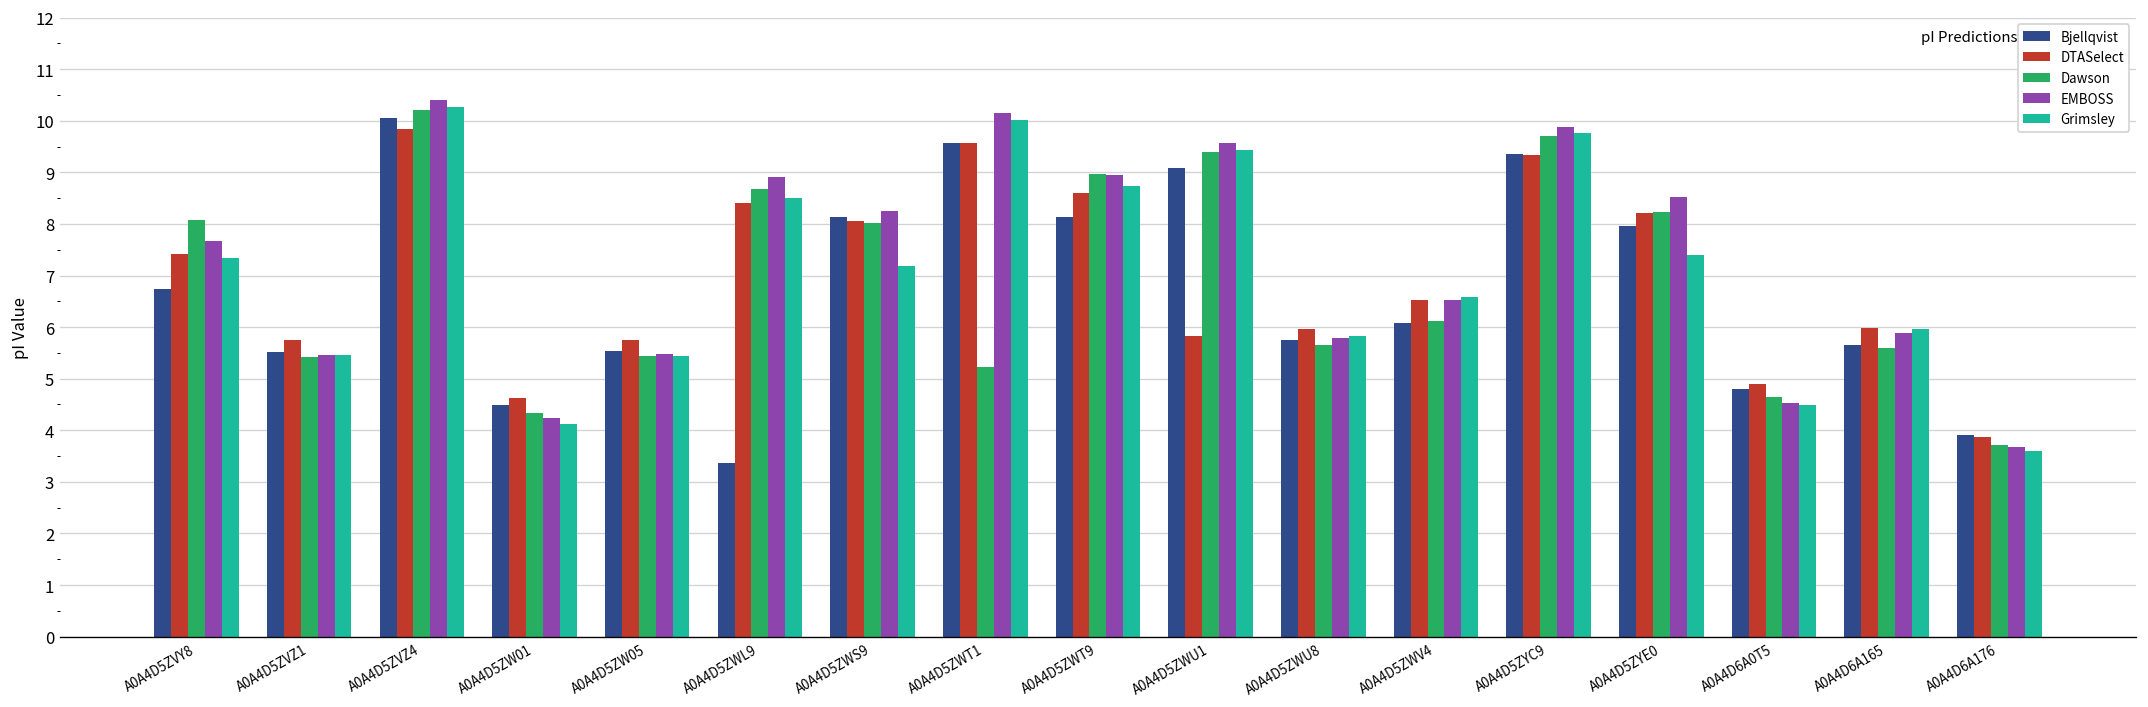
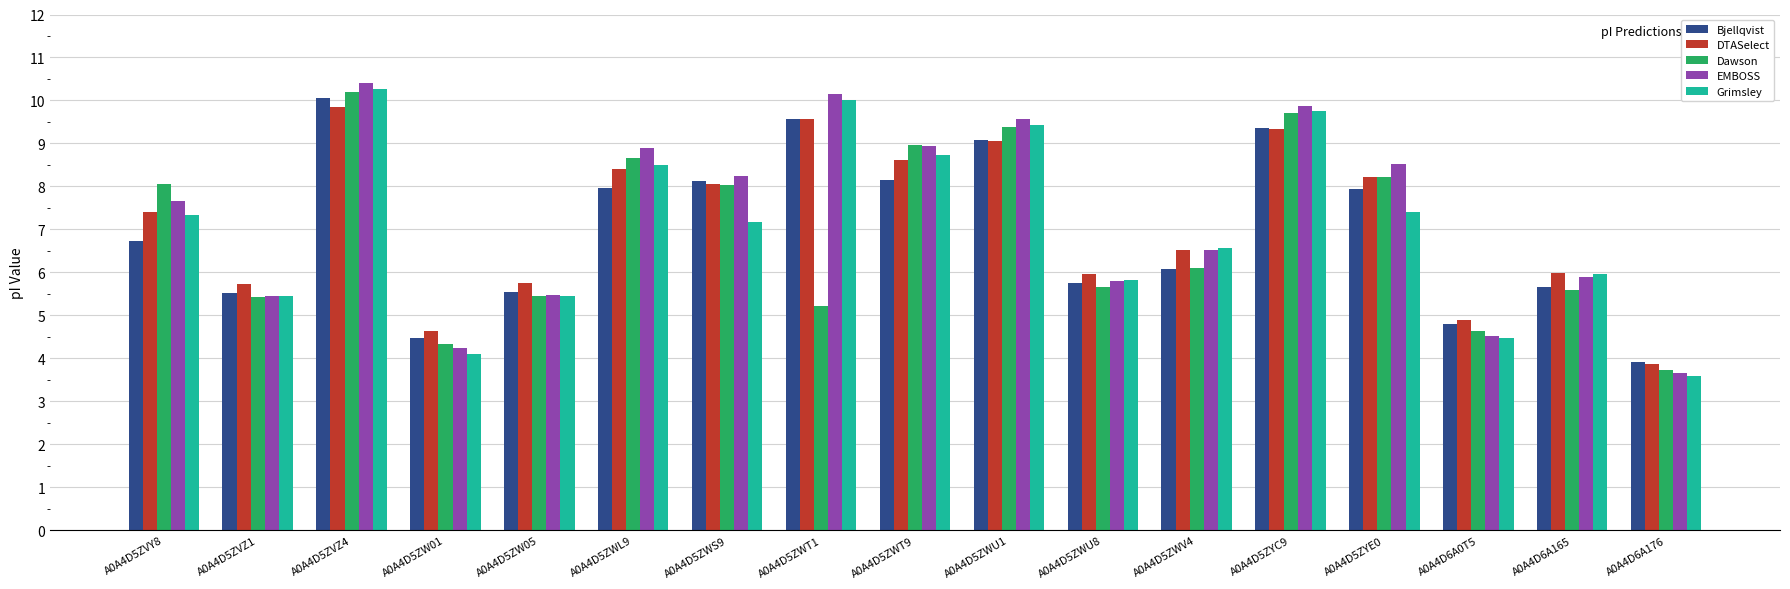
  {
    "Bjellqvist": {
      "A0A4D5ZVY8": 6.7,
      "A0A4D5ZVZ1": 5.5,
      "A0A4D5ZVZ4": 10.1,
      "A0A4D5ZW01": 4.5,
      "A0A4D5ZW05": 5.5,
-     "A0A4D5ZWL9": 3.4,
+     "A0A4D5ZWL9": 8.0,
      "A0A4D5ZWS9": 8.1,
      "A0A4D5ZWT1": 9.6,
      "A0A4D5ZWT9": 8.1,
      "A0A4D5ZWU1": 9.1,
      "A0A4D5ZWU8": 5.8,
      "A0A4D5ZWV4": 6.1,
      "A0A4D5ZYC9": 9.4,
      "A0A4D5ZYE0": 8.0,
      "A0A4D6A0T5": 4.8,
      "A0A4D6A165": 5.7,
      "A0A4D6A176": 3.9
    },
    "DTASelect": {
      "A0A4D5ZVY8": 7.4,
      "A0A4D5ZVZ1": 5.7,
      "A0A4D5ZVZ4": 9.8,
      "A0A4D5ZW01": 4.6,
      "A0A4D5ZW05": 5.8,
      "A0A4D5ZWL9": 8.4,
      "A0A4D5ZWS9": 8.1,
      "A0A4D5ZWT1": 9.6,
      "A0A4D5ZWT9": 8.6,
-     "A0A4D5ZWU1": 5.8,
+     "A0A4D5ZWU1": 9.0,
      "A0A4D5ZWU8": 6.0,
      "A0A4D5ZWV4": 6.5,
      "A0A4D5ZYC9": 9.3,
      "A0A4D5ZYE0": 8.2,
      "A0A4D6A0T5": 4.9,
      "A0A4D6A165": 6.0,
      "A0A4D6A176": 3.9
    },
    "Dawson": {
      "A0A4D5ZVY8": 8.1,
      "A0A4D5ZVZ1": 5.4,
      "A0A4D5ZVZ4": 10.2,
      "A0A4D5ZW01": 4.3,
      "A0A4D5ZW05": 5.4,
      "A0A4D5ZWL9": 8.7,
      "A0A4D5ZWS9": 8.0,
      "A0A4D5ZWT1": 5.2,
      "A0A4D5ZWT9": 9.0,
      "A0A4D5ZWU1": 9.4,
      "A0A4D5ZWU8": 5.7,
      "A0A4D5ZWV4": 6.1,
      "A0A4D5ZYC9": 9.7,
      "A0A4D5ZYE0": 8.2,
      "A0A4D6A0T5": 4.6,
      "A0A4D6A165": 5.6,
      "A0A4D6A176": 3.7
    },
    "EMBOSS": {
      "A0A4D5ZVY8": 7.7,
      "A0A4D5ZVZ1": 5.5,
      "A0A4D5ZVZ4": 10.4,
      "A0A4D5ZW01": 4.2,
      "A0A4D5ZW05": 5.5,
      "A0A4D5ZWL9": 8.9,
      "A0A4D5ZWS9": 8.2,
      "A0A4D5ZWT1": 10.1,
      "A0A4D5ZWT9": 8.9,
      "A0A4D5ZWU1": 9.6,
      "A0A4D5ZWU8": 5.8,
      "A0A4D5ZWV4": 6.5,
      "A0A4D5ZYC9": 9.9,
      "A0A4D5ZYE0": 8.5,
      "A0A4D6A0T5": 4.5,
      "A0A4D6A165": 5.9,
      "A0A4D6A176": 3.7
    },
    "Grimsley": {
      "A0A4D5ZVY8": 7.3,
      "A0A4D5ZVZ1": 5.5,
      "A0A4D5ZVZ4": 10.3,
      "A0A4D5ZW01": 4.1,
      "A0A4D5ZW05": 5.4,
      "A0A4D5ZWL9": 8.5,
      "A0A4D5ZWS9": 7.2,
      "A0A4D5ZWT1": 10.0,
      "A0A4D5ZWT9": 8.7,
      "A0A4D5ZWU1": 9.4,
      "A0A4D5ZWU8": 5.8,
      "A0A4D5ZWV4": 6.6,
      "A0A4D5ZYC9": 9.8,
      "A0A4D5ZYE0": 7.4,
      "A0A4D6A0T5": 4.5,
      "A0A4D6A165": 6.0,
      "A0A4D6A176": 3.6
    }
  }
